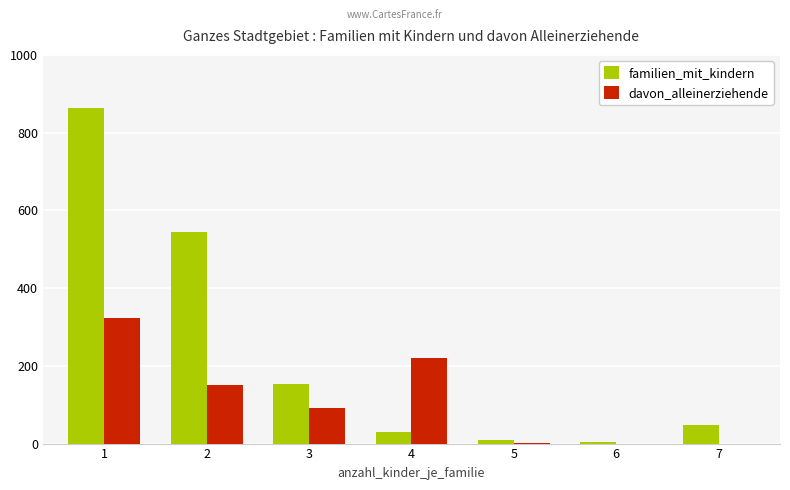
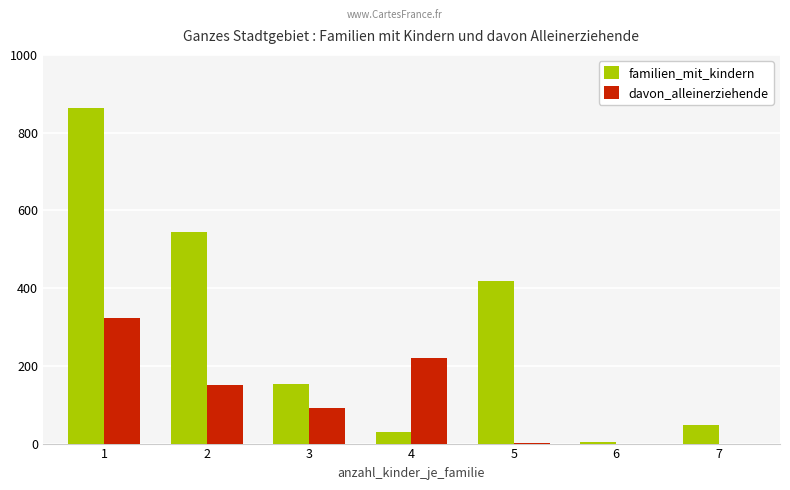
  {
    "familien_mit_kindern": {
      "1": 860,
      "2": 550,
      "3": 150,
      "4": 30,
-     "5": 10,
+     "5": 420,
      "7": 50
    },
    "davon_alleinerziehende": {
      "1": 320,
      "2": 150,
      "3": 90,
      "4": 220,
      "6": 0,
      "7": 0
    }
  }
